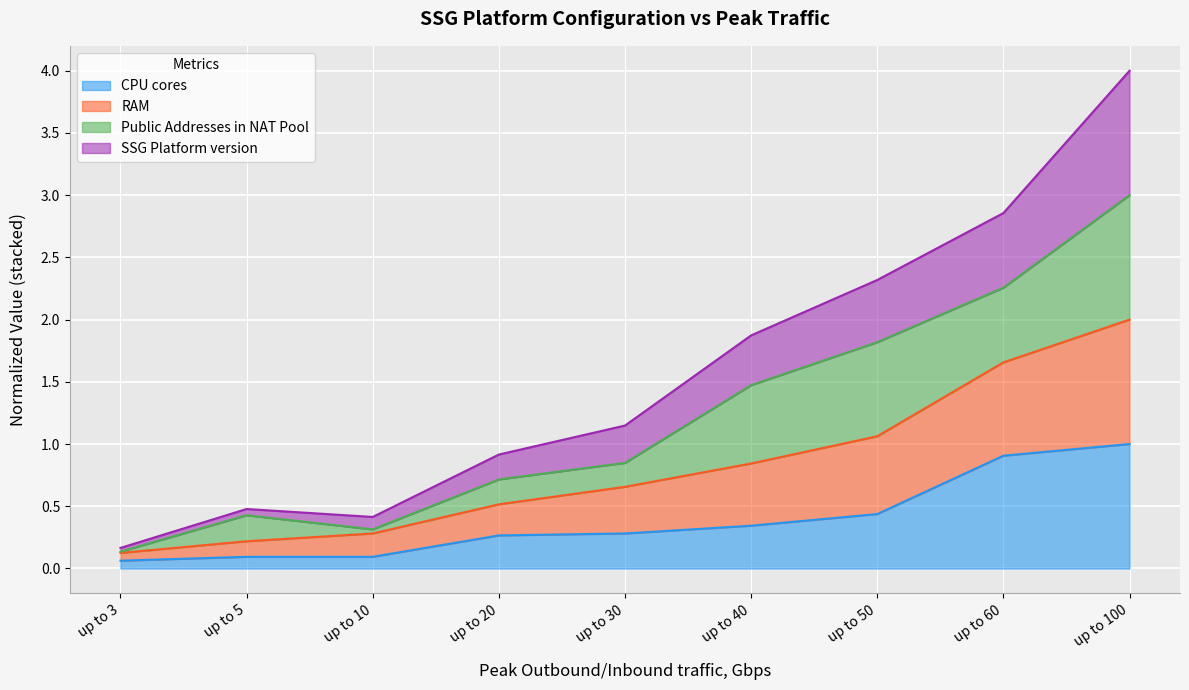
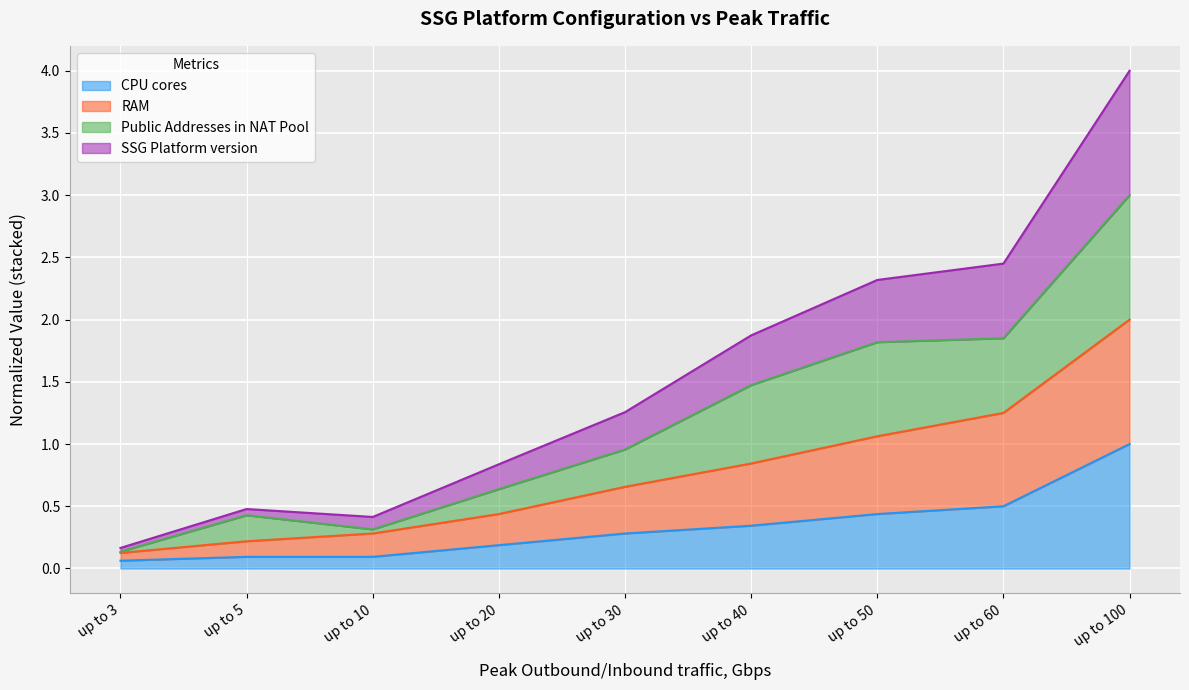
  {
    "CPU cores": {
      "up to 3": 0.06,
      "up to 5": 0.09,
      "up to 10": 0.09,
-     "up to 20": 0.27,
+     "up to 20": 0.19,
      "up to 30": 0.28,
      "up to 40": 0.34,
      "up to 50": 0.44,
-     "up to 60": 0.91,
+     "up to 60": 0.50,
      "up to 100": 1.00
    },
    "RAM": {
      "up to 5": 0.13,
      "up to 10": 0.19,
      "up to 20": 0.25,
      "up to 30": 0.38,
      "up to 40": 0.50,
      "up to 50": 0.63,
      "up to 60": 0.75,
      "up to 100": 1.00
    },
    "Public Addresses in NAT Pool": {
      "up to 5": 0.21,
      "up to 10": 0.03,
      "up to 20": 0.20,
-     "up to 30": 0.19,
+     "up to 30": 0.30,
      "up to 40": 0.63,
      "up to 50": 0.76,
      "up to 60": 0.60,
      "up to 100": 1.00
    },
    "SSG Platform version": {
      "up to 3": 0.03,
      "up to 5": 0.05,
      "up to 10": 0.10,
      "up to 20": 0.20,
      "up to 30": 0.30,
      "up to 40": 0.40,
      "up to 50": 0.50,
      "up to 60": 0.60,
      "up to 100": 1.00
    }
  }
